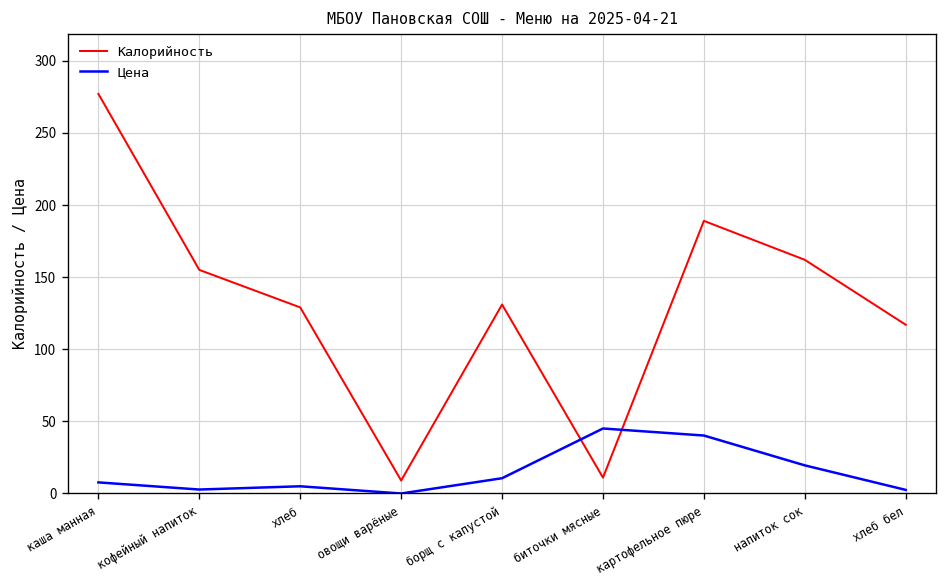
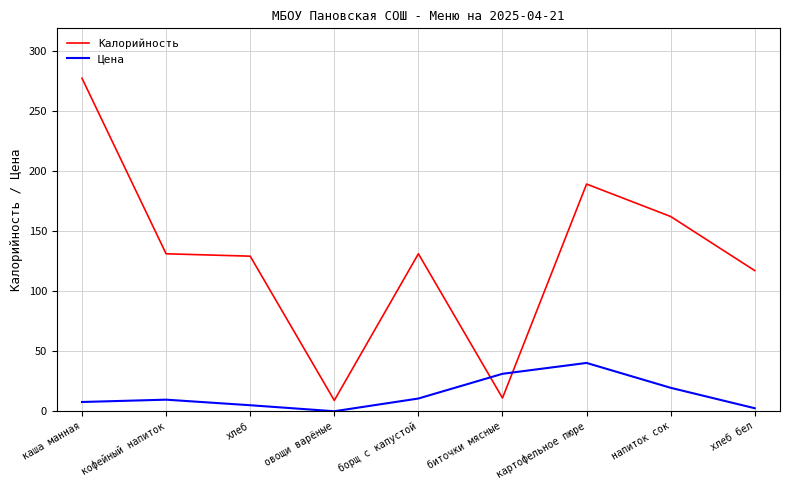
  {
    "Калорийность": {
      "каша манная": 277,
-     "кофейный напиток": 155,
+     "кофейный напиток": 131,
      "хлеб": 129,
      "овощи варёные": 9,
      "борщ с капустой": 131,
      "биточки мясные": 11,
      "картофельное пюре": 189,
      "напиток сок": 162,
      "хлеб бел": 117
    },
    "Цена": {
      "каша манная": 8,
-     "кофейный напиток": 3,
+     "кофейный напиток": 10,
      "хлеб": 5,
      "овощи варёные": 0,
      "борщ с капустой": 11,
-     "биточки мясные": 45,
+     "биточки мясные": 31,
      "картофельное пюре": 40,
      "напиток сок": 20,
      "хлеб бел": 3
    }
  }
